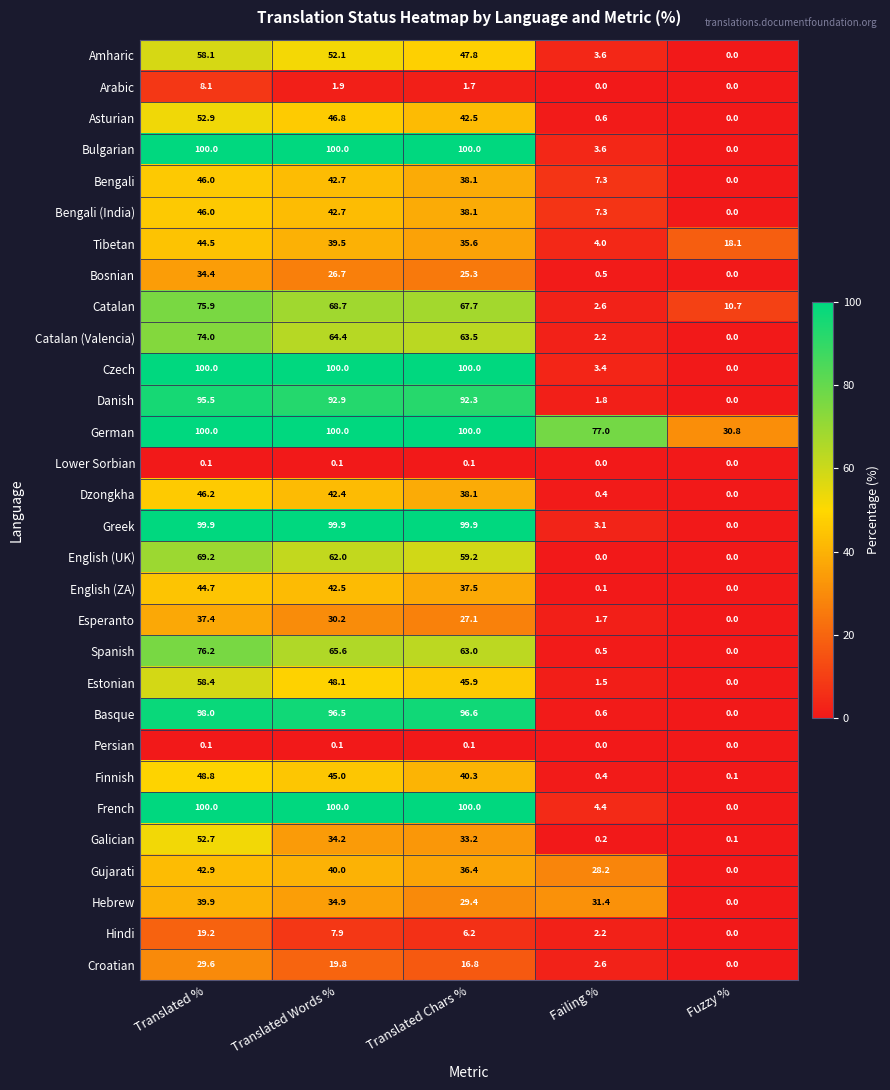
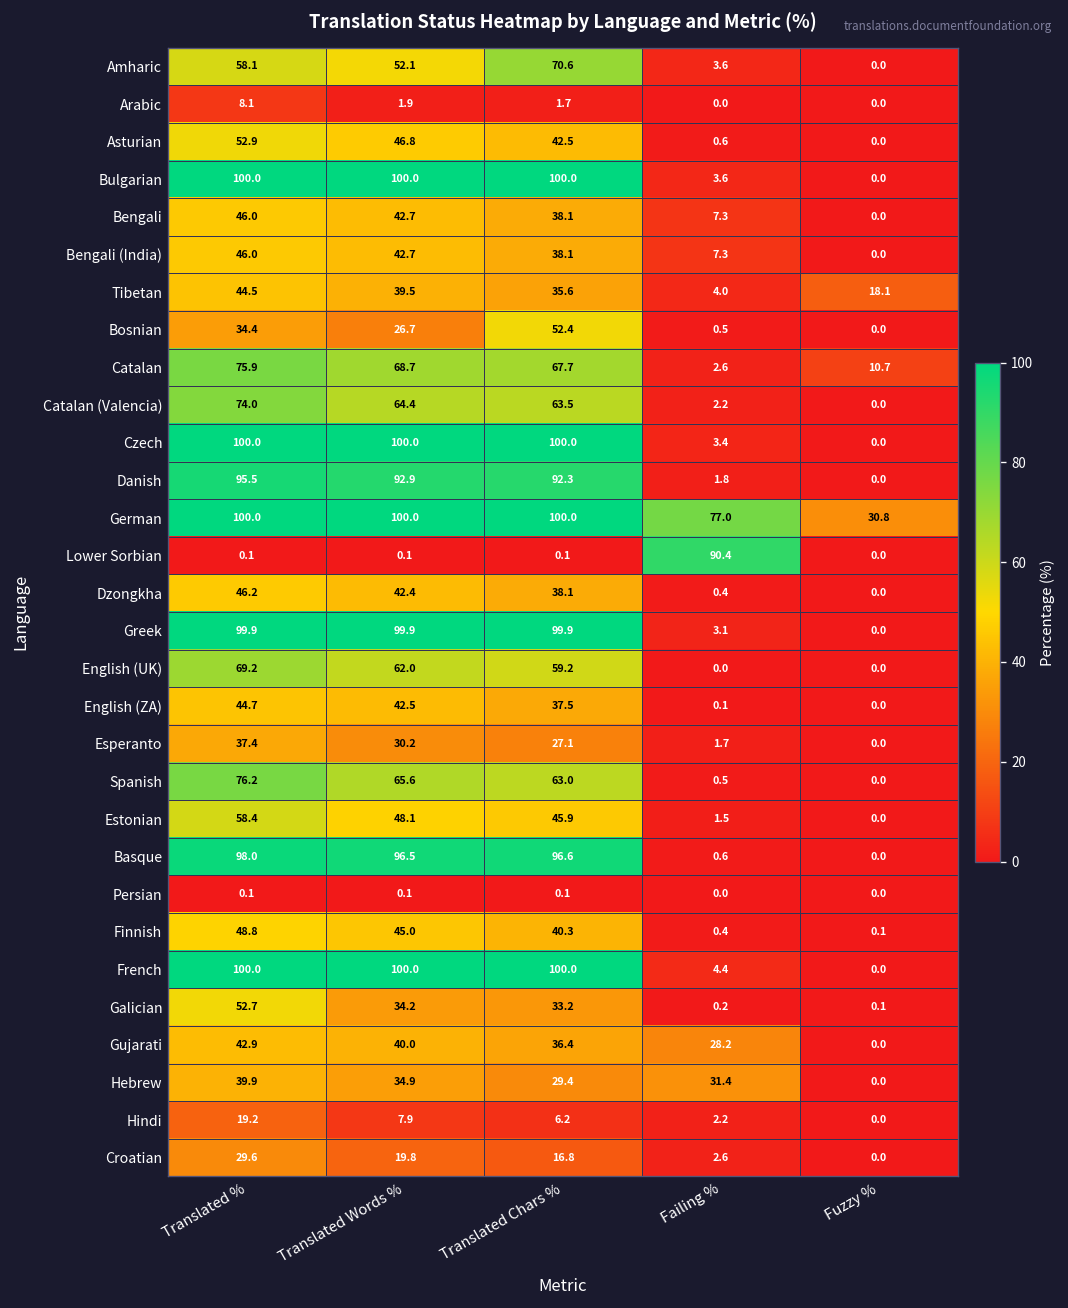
  {
    "Amharic": {
      "Translated %": 58.1,
      "Translated Words %": 52.1,
-     "Translated Chars %": 47.8,
+     "Translated Chars %": 70.6,
      "Failing %": 3.6,
      "Fuzzy %": 0.0
    },
    "Arabic": {
      "Translated %": 8.1,
      "Translated Words %": 1.9,
      "Translated Chars %": 1.7,
      "Failing %": 0.0,
      "Fuzzy %": 0.0
    },
    "Asturian": {
      "Translated %": 52.9,
      "Translated Words %": 46.8,
      "Translated Chars %": 42.5,
      "Failing %": 0.6,
      "Fuzzy %": 0.0
    },
    "Bulgarian": {
      "Translated %": 100.0,
      "Translated Words %": 100.0,
      "Translated Chars %": 100.0,
      "Failing %": 3.6,
      "Fuzzy %": 0.0
    },
    "Bengali": {
      "Translated %": 46.0,
      "Translated Words %": 42.7,
      "Translated Chars %": 38.1,
      "Failing %": 7.3,
      "Fuzzy %": 0.0
    },
    "Bengali (India)": {
      "Translated %": 46.0,
      "Translated Words %": 42.7,
      "Translated Chars %": 38.1,
      "Failing %": 7.3,
      "Fuzzy %": 0.0
    },
    "Tibetan": {
      "Translated %": 44.5,
      "Translated Words %": 39.5,
      "Translated Chars %": 35.6,
      "Failing %": 4.0,
      "Fuzzy %": 18.1
    },
    "Bosnian": {
      "Translated %": 34.4,
      "Translated Words %": 26.7,
-     "Translated Chars %": 25.3,
+     "Translated Chars %": 52.4,
      "Failing %": 0.5,
      "Fuzzy %": 0.0
    },
    "Catalan": {
      "Translated %": 75.9,
      "Translated Words %": 68.7,
      "Translated Chars %": 67.7,
      "Failing %": 2.6,
      "Fuzzy %": 10.7
    },
    "Catalan (Valencia)": {
      "Translated %": 74.0,
      "Translated Words %": 64.4,
      "Translated Chars %": 63.5,
      "Failing %": 2.2,
      "Fuzzy %": 0.0
    },
    "Czech": {
      "Translated %": 100.0,
      "Translated Words %": 100.0,
      "Translated Chars %": 100.0,
      "Failing %": 3.4,
      "Fuzzy %": 0.0
    },
    "Danish": {
      "Translated %": 95.5,
      "Translated Words %": 92.9,
      "Translated Chars %": 92.3,
      "Failing %": 1.8,
      "Fuzzy %": 0.0
    },
    "German": {
      "Translated %": 100.0,
      "Translated Words %": 100.0,
      "Translated Chars %": 100.0,
      "Failing %": 77.0,
      "Fuzzy %": 30.8
    },
    "Lower Sorbian": {
      "Translated %": 0.1,
      "Translated Words %": 0.1,
      "Translated Chars %": 0.1,
-     "Failing %": 0.0,
+     "Failing %": 90.4,
      "Fuzzy %": 0.0
    },
    "Dzongkha": {
      "Translated %": 46.2,
      "Translated Words %": 42.4,
      "Translated Chars %": 38.1,
      "Failing %": 0.4,
      "Fuzzy %": 0.0
    },
    "Greek": {
      "Translated %": 99.9,
      "Translated Words %": 99.9,
      "Translated Chars %": 99.9,
      "Failing %": 3.1,
      "Fuzzy %": 0.0
    },
    "English (UK)": {
      "Translated %": 69.2,
      "Translated Words %": 62.0,
      "Translated Chars %": 59.2,
      "Failing %": 0.0,
      "Fuzzy %": 0.0
    },
    "English (ZA)": {
      "Translated %": 44.7,
      "Translated Words %": 42.5,
      "Translated Chars %": 37.5,
      "Failing %": 0.1,
      "Fuzzy %": 0.0
    },
    "Esperanto": {
      "Translated %": 37.4,
      "Translated Words %": 30.2,
      "Translated Chars %": 27.1,
      "Failing %": 1.7,
      "Fuzzy %": 0.0
    },
    "Spanish": {
      "Translated %": 76.2,
      "Translated Words %": 65.6,
      "Translated Chars %": 63.0,
      "Failing %": 0.5,
      "Fuzzy %": 0.0
    },
    "Estonian": {
      "Translated %": 58.4,
      "Translated Words %": 48.1,
      "Translated Chars %": 45.9,
      "Failing %": 1.5,
      "Fuzzy %": 0.0
    },
    "Basque": {
      "Translated %": 98.0,
      "Translated Words %": 96.5,
      "Translated Chars %": 96.6,
      "Failing %": 0.6,
      "Fuzzy %": 0.0
    },
    "Persian": {
      "Translated %": 0.1,
      "Translated Words %": 0.1,
      "Translated Chars %": 0.1,
      "Failing %": 0.0,
      "Fuzzy %": 0.0
    },
    "Finnish": {
      "Translated %": 48.8,
      "Translated Words %": 45.0,
      "Translated Chars %": 40.3,
      "Failing %": 0.4,
      "Fuzzy %": 0.1
    },
    "French": {
      "Translated %": 100.0,
      "Translated Words %": 100.0,
      "Translated Chars %": 100.0,
      "Failing %": 4.4,
      "Fuzzy %": 0.0
    },
    "Galician": {
      "Translated %": 52.7,
      "Translated Words %": 34.2,
      "Translated Chars %": 33.2,
      "Failing %": 0.2,
      "Fuzzy %": 0.1
    },
    "Gujarati": {
      "Translated %": 42.9,
      "Translated Words %": 40.0,
      "Translated Chars %": 36.4,
      "Failing %": 28.2,
      "Fuzzy %": 0.0
    },
    "Hebrew": {
      "Translated %": 39.9,
      "Translated Words %": 34.9,
      "Translated Chars %": 29.4,
      "Failing %": 31.4,
      "Fuzzy %": 0.0
    },
    "Hindi": {
      "Translated %": 19.2,
      "Translated Words %": 7.9,
      "Translated Chars %": 6.2,
      "Failing %": 2.2,
      "Fuzzy %": 0.0
    },
    "Croatian": {
      "Translated %": 29.6,
      "Translated Words %": 19.8,
      "Translated Chars %": 16.8,
      "Failing %": 2.6,
      "Fuzzy %": 0.0
    }
  }
